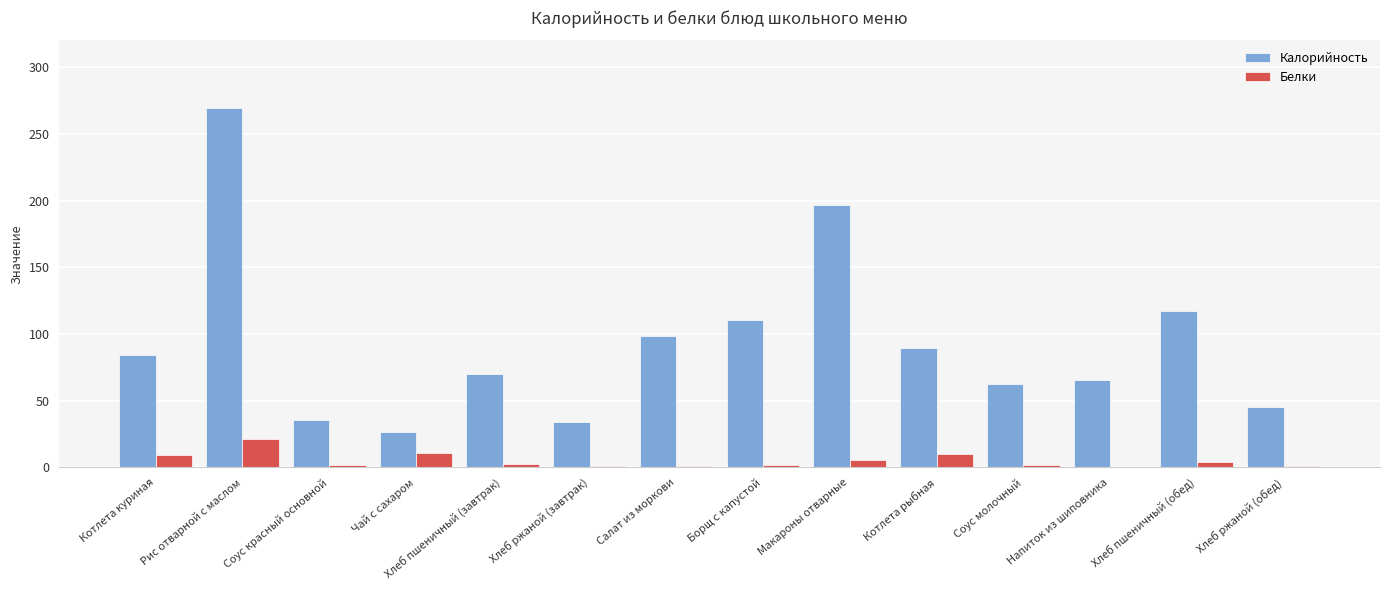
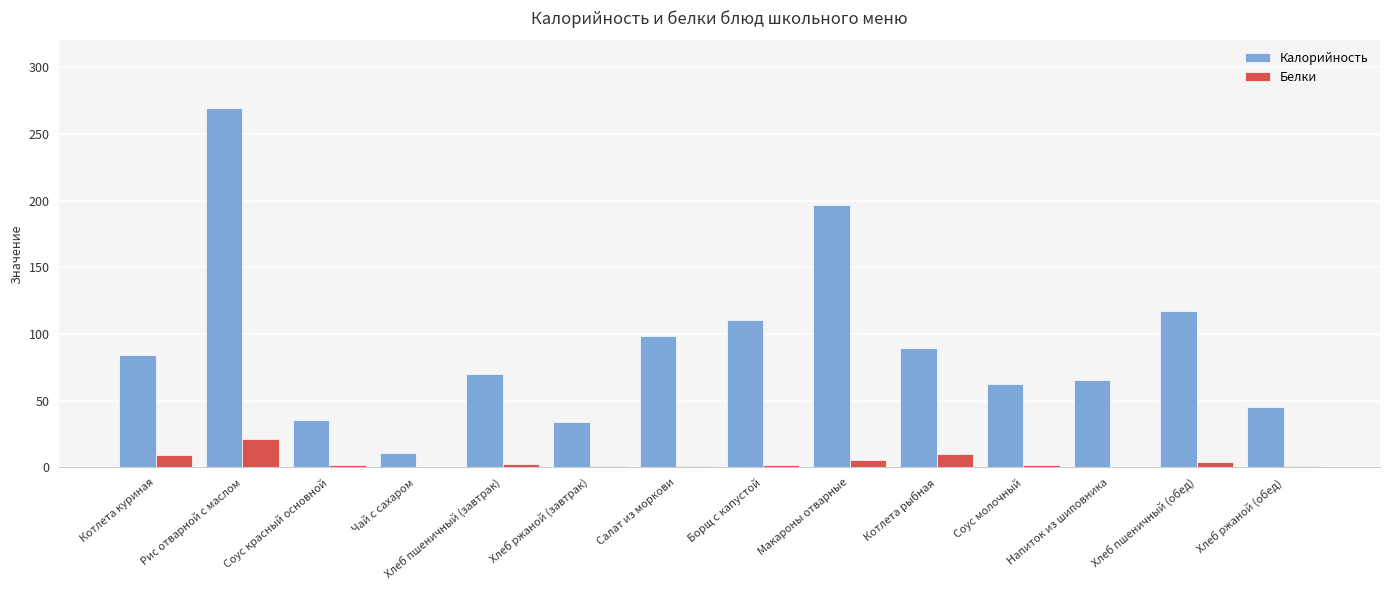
  {
    "Калорийность": {
      "Котлета куриная": 84,
      "Рис отварной с маслом": 270,
      "Соус красный основной": 35,
-     "Чай с сахаром": 27,
+     "Чай с сахаром": 11,
      "Хлеб пшеничный (завтрак)": 70,
      "Хлеб ржаной (завтрак)": 34,
      "Салат из моркови": 99,
      "Борщ с капустой": 110,
      "Макароны отварные": 197,
      "Котлета рыбная": 90,
      "Соус молочный": 63,
      "Напиток из шиповника": 65,
      "Хлеб пшеничный (обед)": 117,
      "Хлеб ржаной (обед)": 45
    },
    "Белки": {
      "Котлета куриная": 10,
      "Рис отварной с маслом": 22,
-     "Чай с сахаром": 11,
+     "Чай с сахаром": 0,
      "Хлеб пшеничный (завтрак)": 2,
      "Макароны отварные": 5,
      "Котлета рыбная": 10,
      "Хлеб пшеничный (обед)": 4
    }
  }
